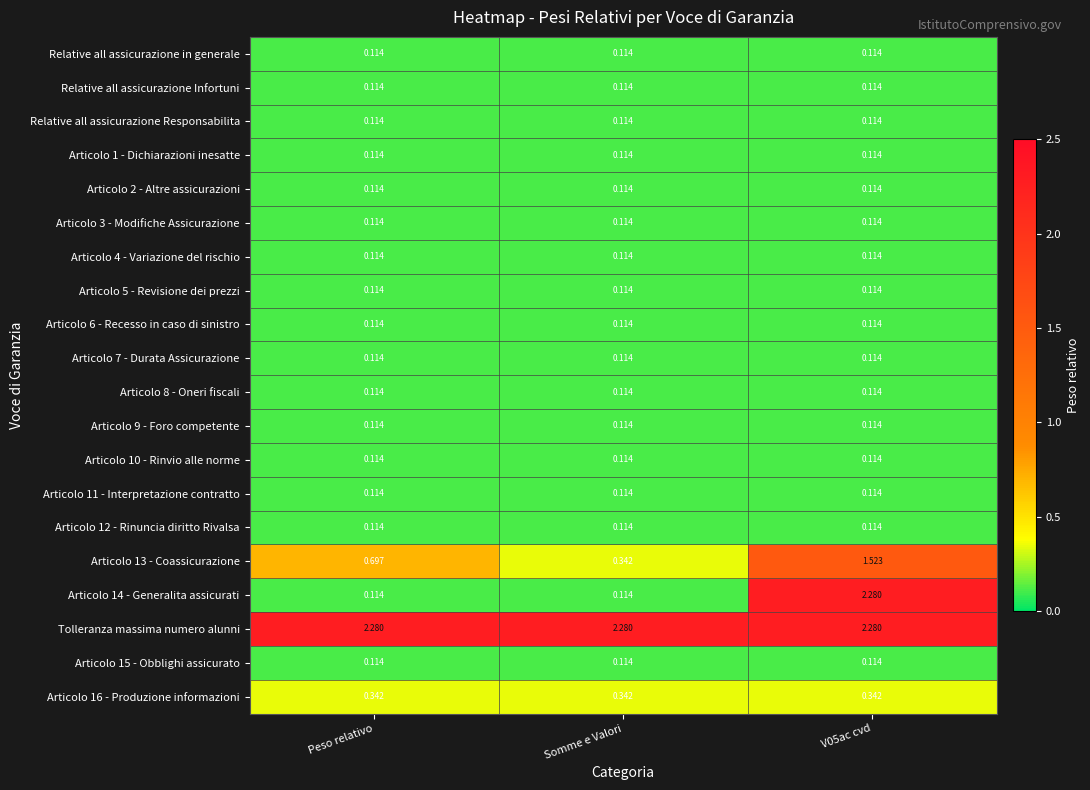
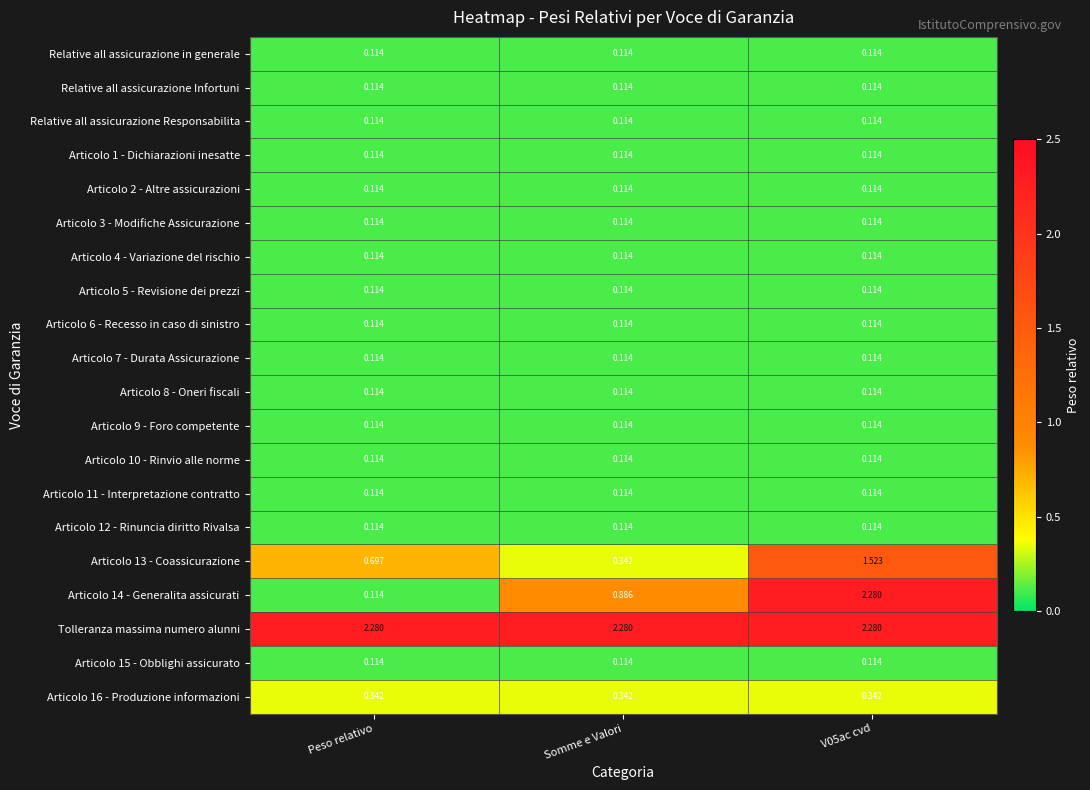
  {
    "Relative all assicurazione in generale": {
      "Peso relativo": 0.114,
      "Somme e Valori": 0.114,
      "V05ac cvd": 0.114
    },
    "Relative all assicurazione Infortuni": {
      "Peso relativo": 0.114,
      "Somme e Valori": 0.114,
      "V05ac cvd": 0.114
    },
    "Relative all assicurazione Responsabilita": {
      "Peso relativo": 0.114,
      "Somme e Valori": 0.114,
      "V05ac cvd": 0.114
    },
    "Articolo 1 - Dichiarazioni inesatte": {
      "Peso relativo": 0.114,
      "Somme e Valori": 0.114,
      "V05ac cvd": 0.114
    },
    "Articolo 2 - Altre assicurazioni": {
      "Peso relativo": 0.114,
      "Somme e Valori": 0.114,
      "V05ac cvd": 0.114
    },
    "Articolo 3 - Modifiche Assicurazione": {
      "Peso relativo": 0.114,
      "Somme e Valori": 0.114,
      "V05ac cvd": 0.114
    },
    "Articolo 4 - Variazione del rischio": {
      "Peso relativo": 0.114,
      "Somme e Valori": 0.114,
      "V05ac cvd": 0.114
    },
    "Articolo 5 - Revisione dei prezzi": {
      "Peso relativo": 0.114,
      "Somme e Valori": 0.114,
      "V05ac cvd": 0.114
    },
    "Articolo 6 - Recesso in caso di sinistro": {
      "Peso relativo": 0.114,
      "Somme e Valori": 0.114,
      "V05ac cvd": 0.114
    },
    "Articolo 7 - Durata Assicurazione": {
      "Peso relativo": 0.114,
      "Somme e Valori": 0.114,
      "V05ac cvd": 0.114
    },
    "Articolo 8 - Oneri fiscali": {
      "Peso relativo": 0.114,
      "Somme e Valori": 0.114,
      "V05ac cvd": 0.114
    },
    "Articolo 9 - Foro competente": {
      "Peso relativo": 0.114,
      "Somme e Valori": 0.114,
      "V05ac cvd": 0.114
    },
    "Articolo 10 - Rinvio alle norme": {
      "Peso relativo": 0.114,
      "Somme e Valori": 0.114,
      "V05ac cvd": 0.114
    },
    "Articolo 11 - Interpretazione contratto": {
      "Peso relativo": 0.114,
      "Somme e Valori": 0.114,
      "V05ac cvd": 0.114
    },
    "Articolo 12 - Rinuncia diritto Rivalsa": {
      "Peso relativo": 0.114,
      "Somme e Valori": 0.114,
      "V05ac cvd": 0.114
    },
    "Articolo 13 - Coassicurazione": {
      "Peso relativo": 0.697,
      "Somme e Valori": 0.342,
      "V05ac cvd": 1.523
    },
    "Articolo 14 - Generalita assicurati": {
      "Peso relativo": 0.114,
-     "Somme e Valori": 0.114,
+     "Somme e Valori": 0.886,
      "V05ac cvd": 2.280
    },
    "Tolleranza massima numero alunni": {
      "Peso relativo": 2.280,
      "Somme e Valori": 2.280,
      "V05ac cvd": 2.280
    },
    "Articolo 15 - Obblighi assicurato": {
      "Peso relativo": 0.114,
      "Somme e Valori": 0.114,
      "V05ac cvd": 0.114
    },
    "Articolo 16 - Produzione informazioni": {
      "Peso relativo": 0.342,
      "Somme e Valori": 0.342,
      "V05ac cvd": 0.342
    }
  }
